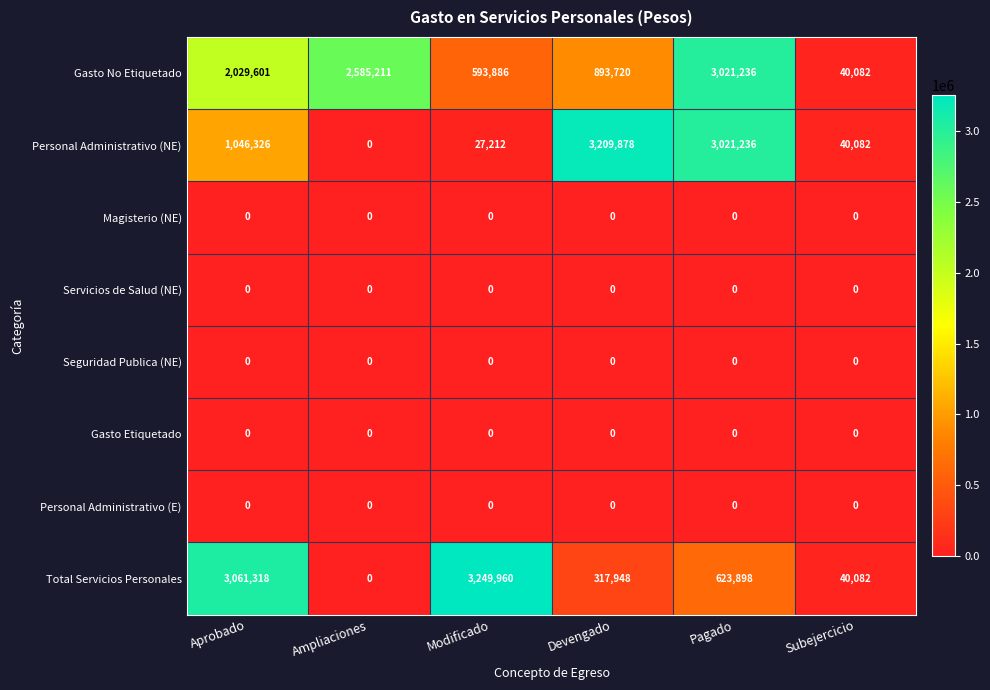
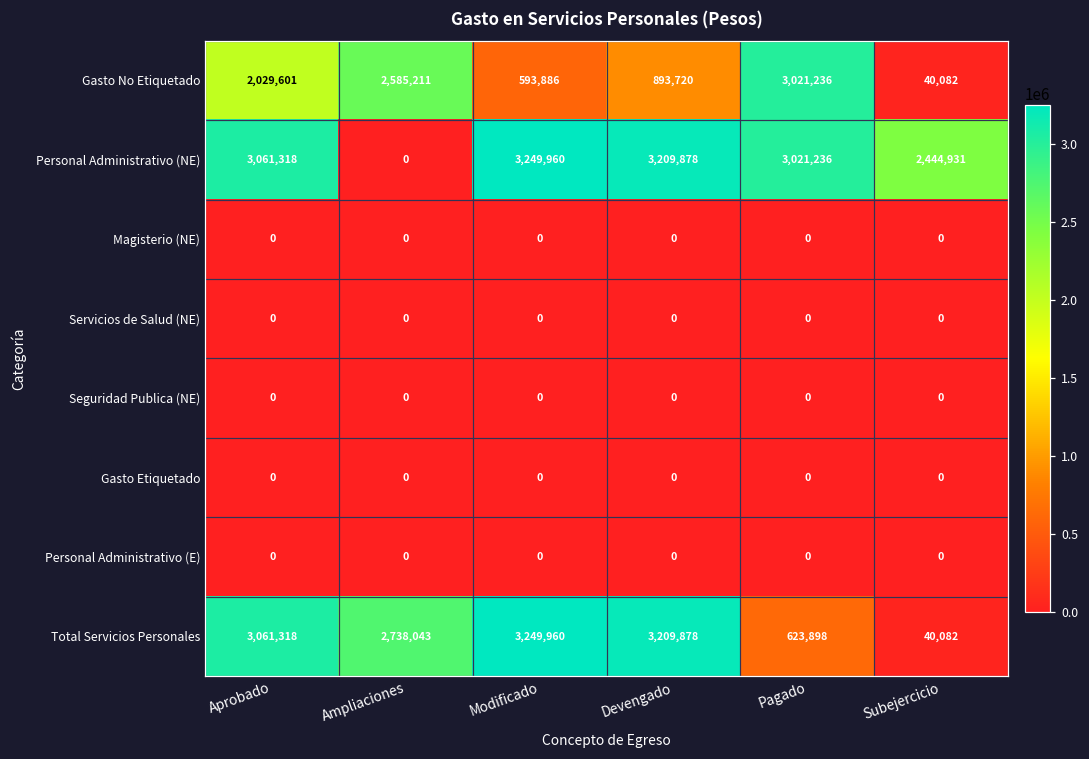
  {
    "Gasto No Etiquetado": {
      "Aprobado": "2,029,601",
      "Ampliaciones": "2,585,211",
      "Modificado": "593,886",
      "Devengado": "893,720",
      "Pagado": "3,021,236",
      "Subejercicio": "40,082"
    },
    "Personal Administrativo (NE)": {
-     "Aprobado": "1,046,326",
+     "Aprobado": "3,061,318",
      "Ampliaciones": "0",
-     "Modificado": "27,212",
+     "Modificado": "3,249,960",
      "Devengado": "3,209,878",
      "Pagado": "3,021,236",
-     "Subejercicio": "40,082"
+     "Subejercicio": "2,444,931"
    },
    "Magisterio (NE)": {
      "Aprobado": "0",
      "Ampliaciones": "0",
      "Modificado": "0",
      "Devengado": "0",
      "Pagado": "0",
      "Subejercicio": "0"
    },
    "Servicios de Salud (NE)": {
      "Aprobado": "0",
      "Ampliaciones": "0",
      "Modificado": "0",
      "Devengado": "0",
      "Pagado": "0",
      "Subejercicio": "0"
    },
    "Seguridad Publica (NE)": {
      "Aprobado": "0",
      "Ampliaciones": "0",
      "Modificado": "0",
      "Devengado": "0",
      "Pagado": "0",
      "Subejercicio": "0"
    },
    "Gasto Etiquetado": {
      "Aprobado": "0",
      "Ampliaciones": "0",
      "Modificado": "0",
      "Devengado": "0",
      "Pagado": "0",
      "Subejercicio": "0"
    },
    "Personal Administrativo (E)": {
      "Aprobado": "0",
      "Ampliaciones": "0",
      "Modificado": "0",
      "Devengado": "0",
      "Pagado": "0",
      "Subejercicio": "0"
    },
    "Total Servicios Personales": {
      "Aprobado": "3,061,318",
-     "Ampliaciones": "0",
+     "Ampliaciones": "2,738,043",
      "Modificado": "3,249,960",
-     "Devengado": "317,948",
+     "Devengado": "3,209,878",
      "Pagado": "623,898",
      "Subejercicio": "40,082"
    }
  }
